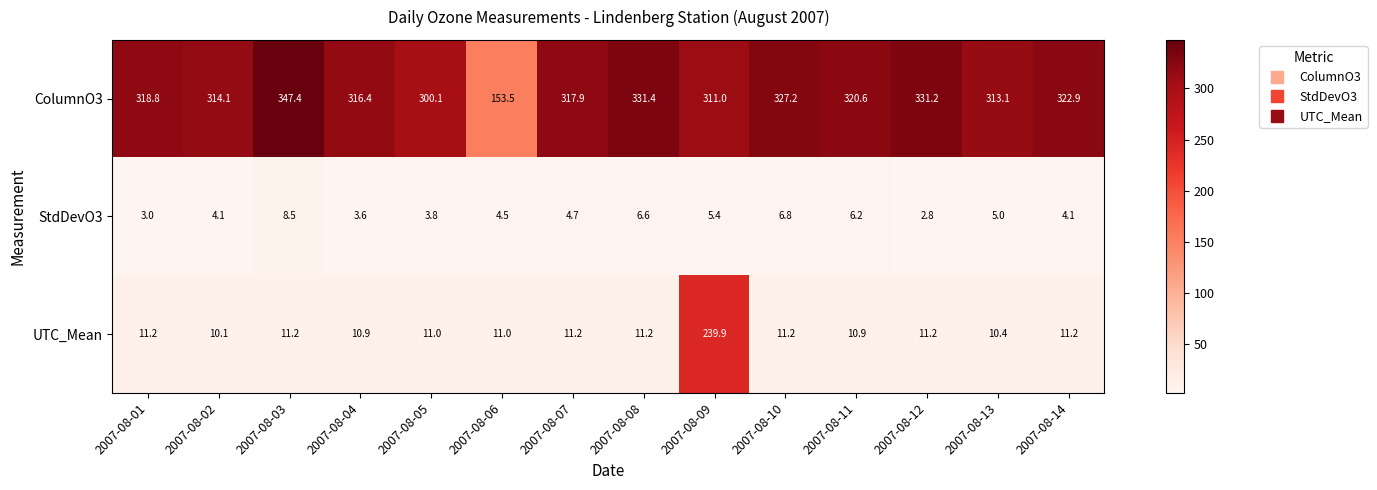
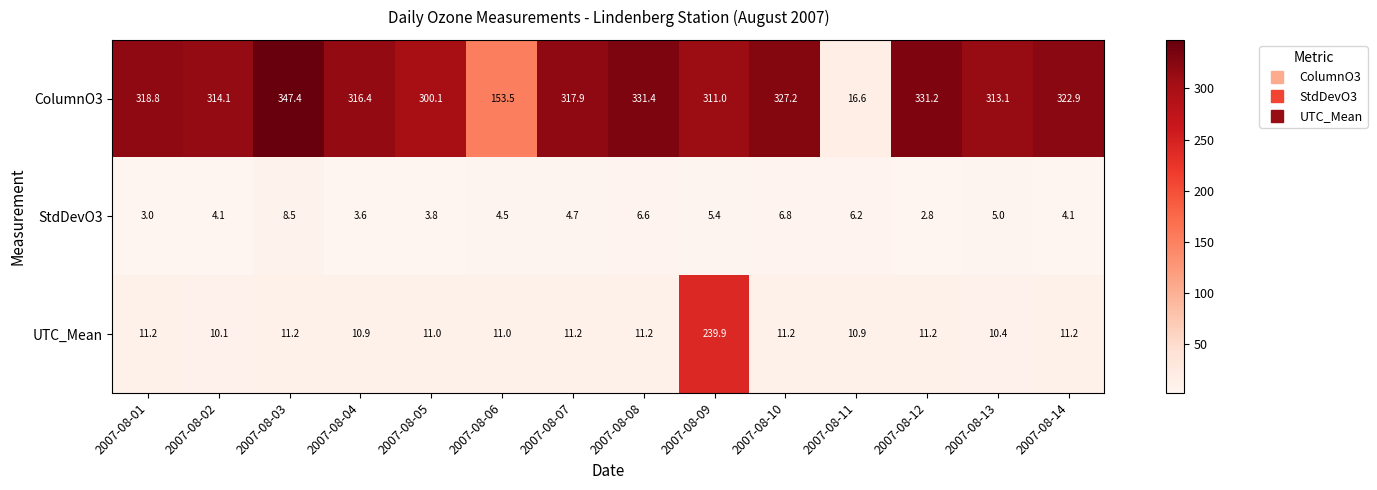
  {
    "ColumnO3": {
      "2007-08-01": 318.8,
      "2007-08-02": 314.1,
      "2007-08-03": 347.4,
      "2007-08-04": 316.4,
      "2007-08-05": 300.1,
      "2007-08-06": 153.5,
      "2007-08-07": 317.9,
      "2007-08-08": 331.4,
      "2007-08-09": 311.0,
      "2007-08-10": 327.2,
-     "2007-08-11": 320.6,
+     "2007-08-11": 16.6,
      "2007-08-12": 331.2,
      "2007-08-13": 313.1,
      "2007-08-14": 322.9
    },
    "StdDevO3": {
      "2007-08-01": 3.0,
      "2007-08-02": 4.1,
      "2007-08-03": 8.5,
      "2007-08-04": 3.6,
      "2007-08-05": 3.8,
      "2007-08-06": 4.5,
      "2007-08-07": 4.7,
      "2007-08-08": 6.6,
      "2007-08-09": 5.4,
      "2007-08-10": 6.8,
      "2007-08-11": 6.2,
      "2007-08-12": 2.8,
      "2007-08-13": 5.0,
      "2007-08-14": 4.1
    },
    "UTC_Mean": {
      "2007-08-01": 11.2,
      "2007-08-02": 10.1,
      "2007-08-03": 11.2,
      "2007-08-04": 10.9,
      "2007-08-05": 11.0,
      "2007-08-06": 11.0,
      "2007-08-07": 11.2,
      "2007-08-08": 11.2,
      "2007-08-09": 239.9,
      "2007-08-10": 11.2,
      "2007-08-11": 10.9,
      "2007-08-12": 11.2,
      "2007-08-13": 10.4,
      "2007-08-14": 11.2
    }
  }
